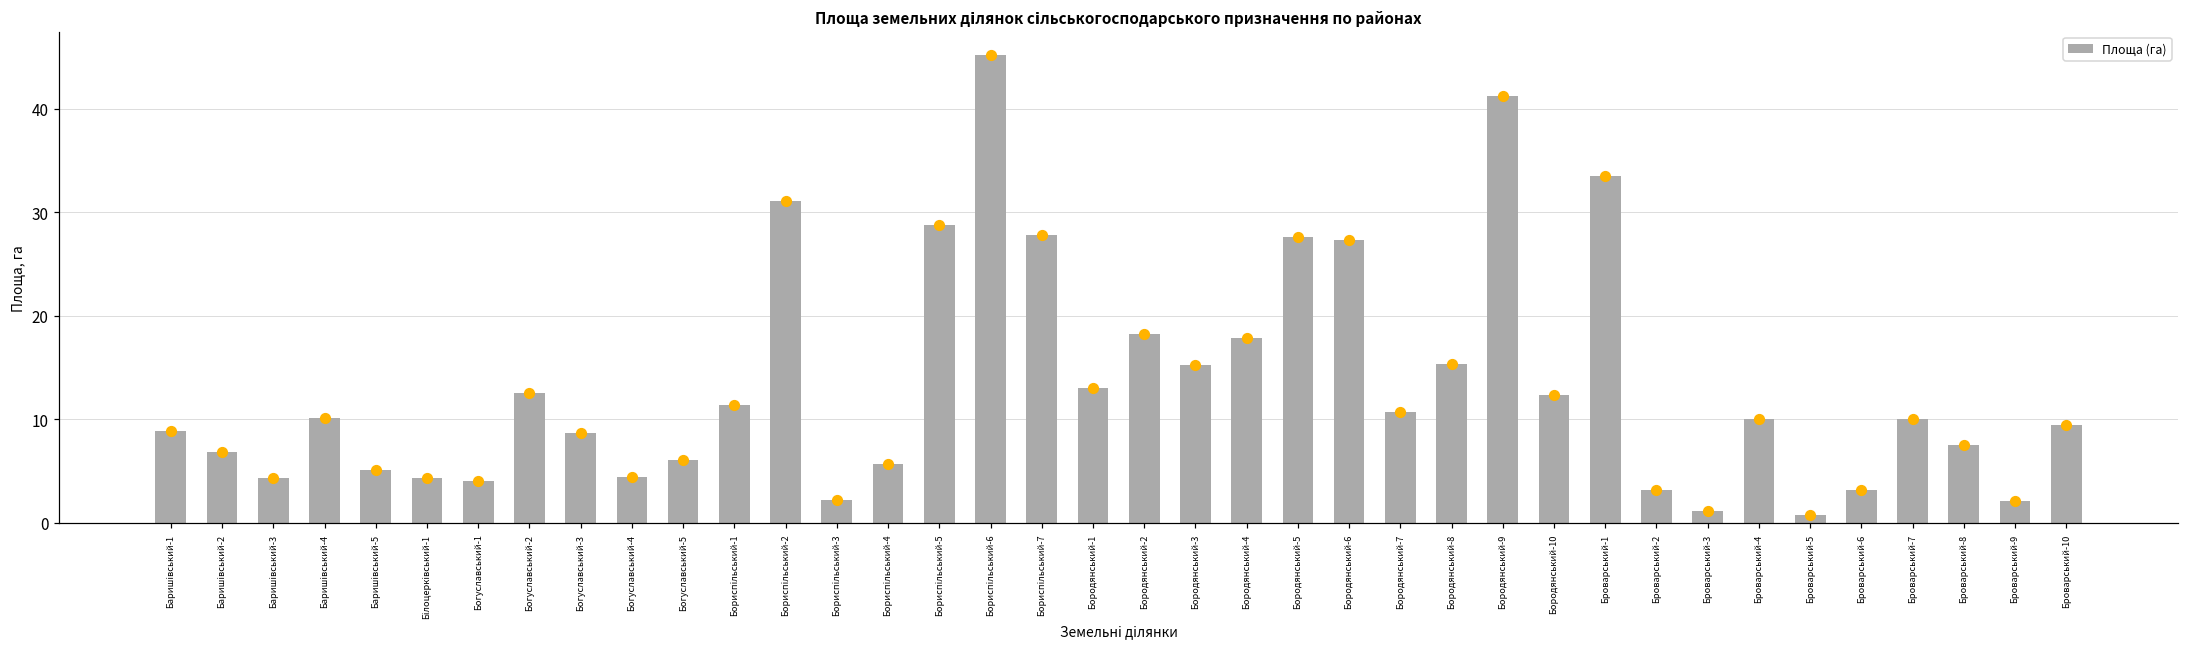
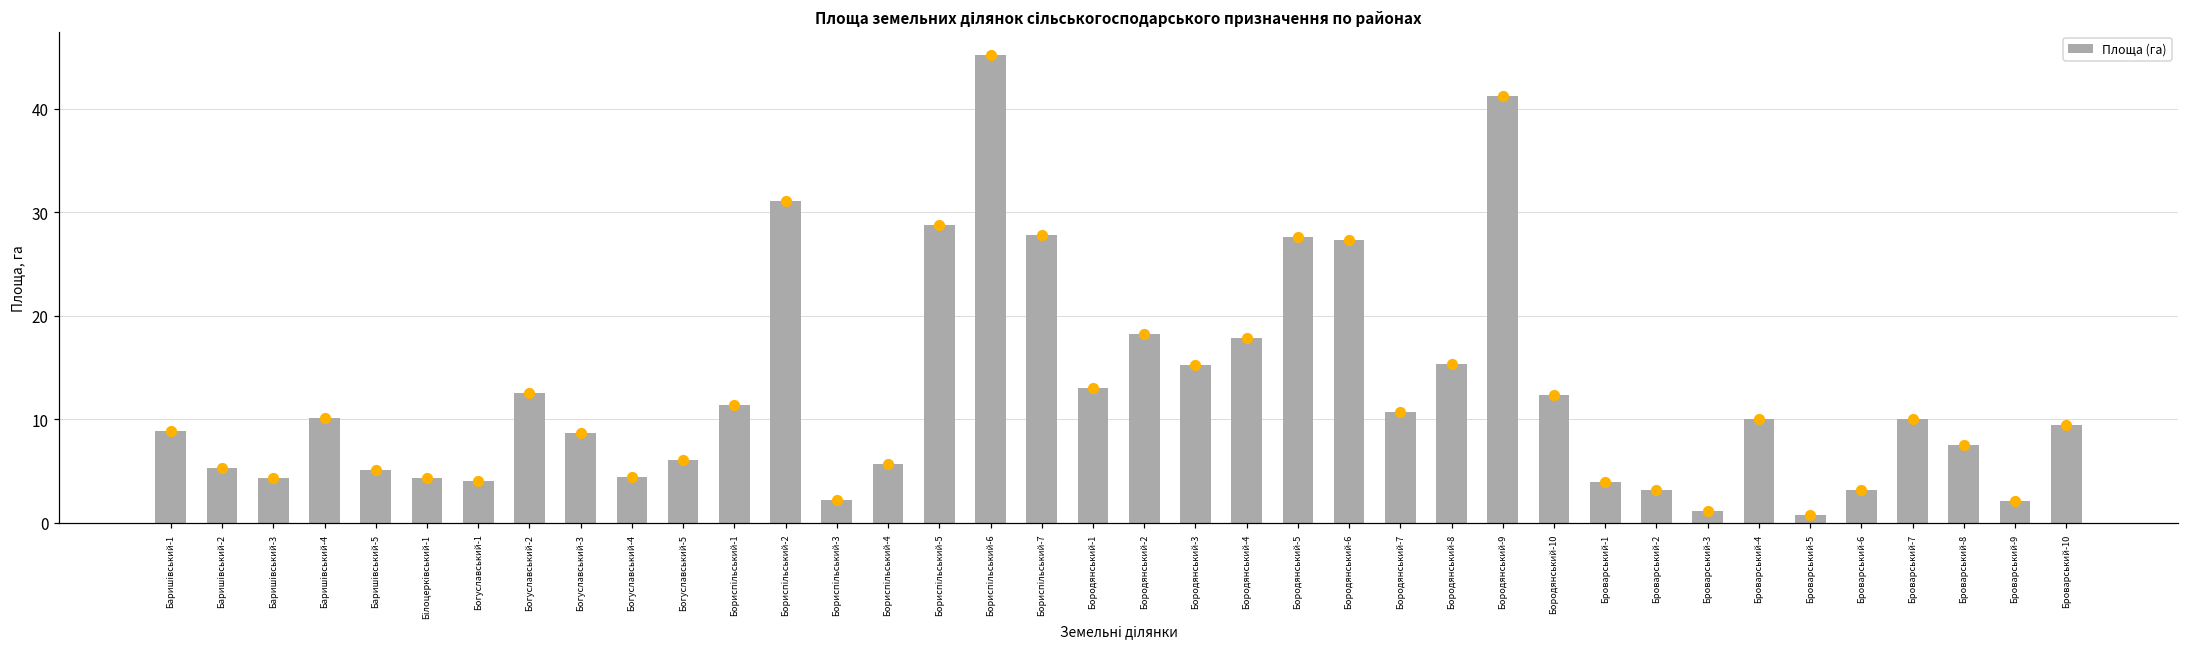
  {
    "Баришівський-1": 9,
-   "Баришівський-2": 7,
+   "Баришівський-2": 5,
    "Баришівський-3": 4,
    "Баришівський-4": 10,
    "Баришівський-5": 5,
    "Білоцерківський-1": 4,
    "Богуславський-1": 4,
    "Богуславський-2": 13,
    "Богуславський-3": 9,
    "Богуславський-4": 4,
    "Богуславський-5": 6,
    "Бориспільський-1": 11,
    "Бориспільський-2": 31,
    "Бориспільський-3": 2,
    "Бориспільський-4": 6,
    "Бориспільський-5": 29,
    "Бориспільський-6": 45,
    "Бориспільський-7": 28,
    "Бородянський-1": 13,
    "Бородянський-2": 18,
    "Бородянський-3": 15,
    "Бородянський-4": 18,
    "Бородянський-5": 28,
    "Бородянський-6": 27,
    "Бородянський-7": 11,
    "Бородянський-8": 15,
    "Бородянський-9": 41,
    "Бородянський-10": 12,
-   "Броварський-1": 34,
+   "Броварський-1": 4,
    "Броварський-2": 3,
    "Броварський-3": 1,
    "Броварський-4": 10,
    "Броварський-5": 1,
    "Броварський-6": 3,
    "Броварський-7": 10,
    "Броварський-8": 8,
    "Броварський-9": 2,
    "Броварський-10": 10
  }
